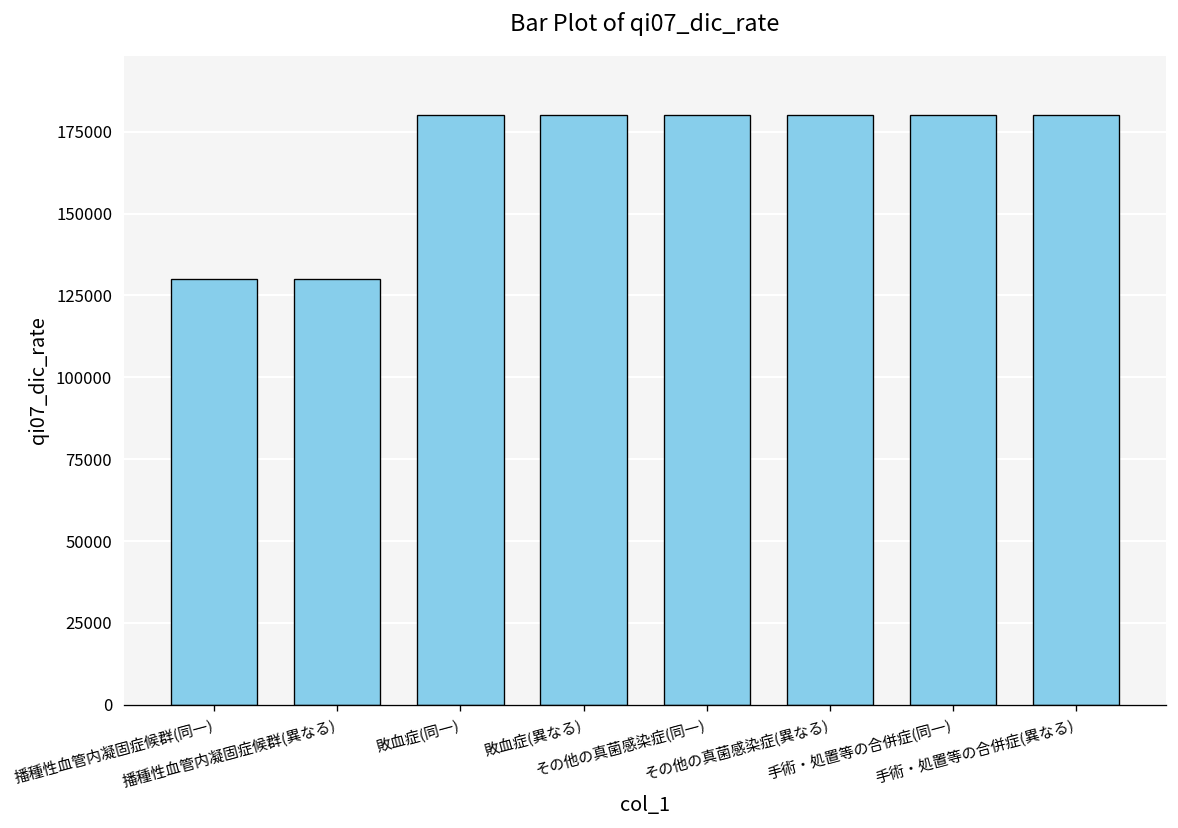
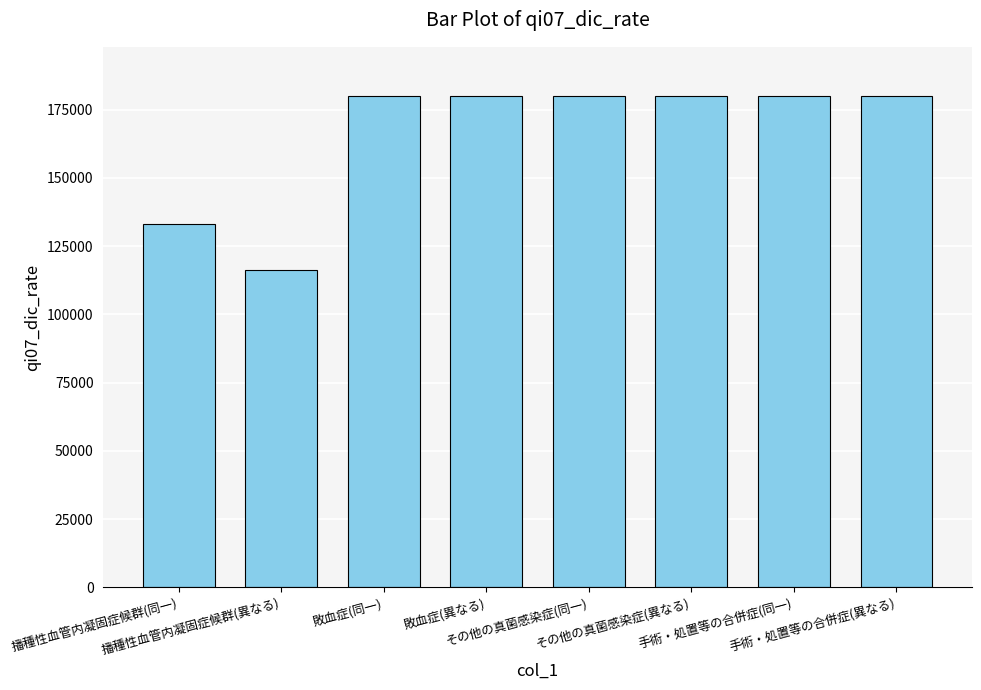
  {
-   "播種性血管内凝固症候群(同一)": 130000,
-   "播種性血管内凝固症候群(異なる)": 130000,
+   "播種性血管内凝固症候群(同一)": 133000,
+   "播種性血管内凝固症候群(異なる)": 116000,
    "敗血症(同一)": 180000,
    "敗血症(異なる)": 180000,
    "その他の真菌感染症(同一)": 180000,
    "その他の真菌感染症(異なる)": 180000,
    "手術・処置等の合併症(同一)": 180000,
    "手術・処置等の合併症(異なる)": 180000
  }
